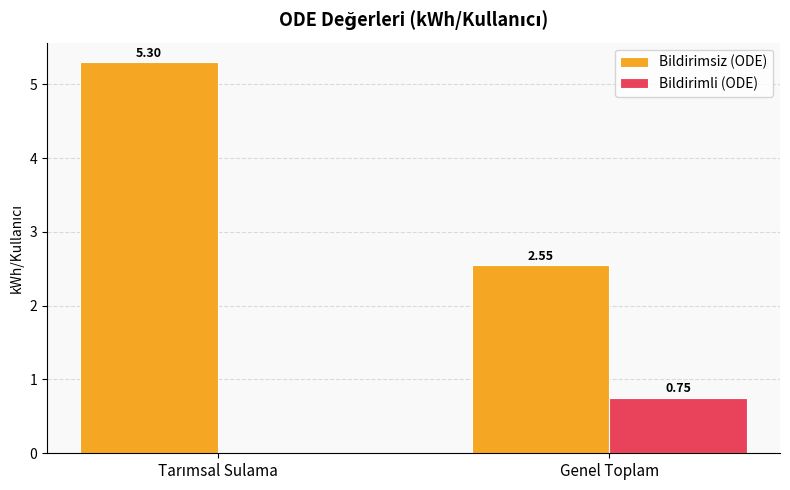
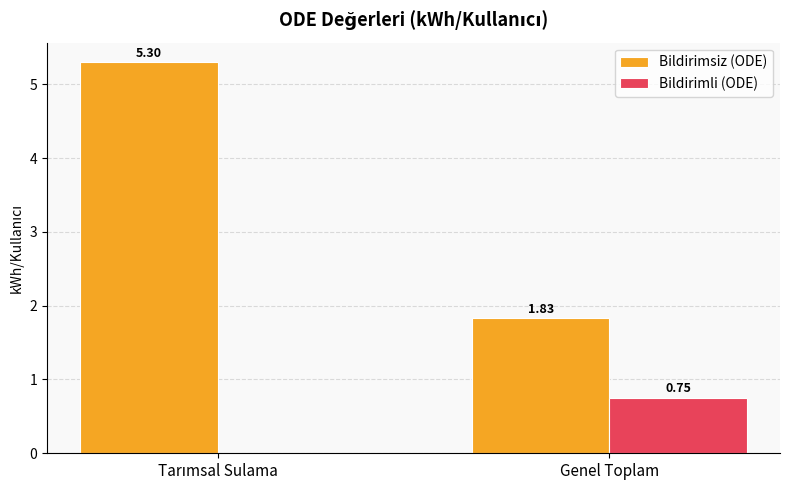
  {
    "Bildirimsiz (ODE)": {
      "Tarımsal Sulama": 5.30,
-     "Genel Toplam": 2.55
+     "Genel Toplam": 1.83
    },
    "Bildirimli (ODE)": {
      "Genel Toplam": 0.75
    }
  }
